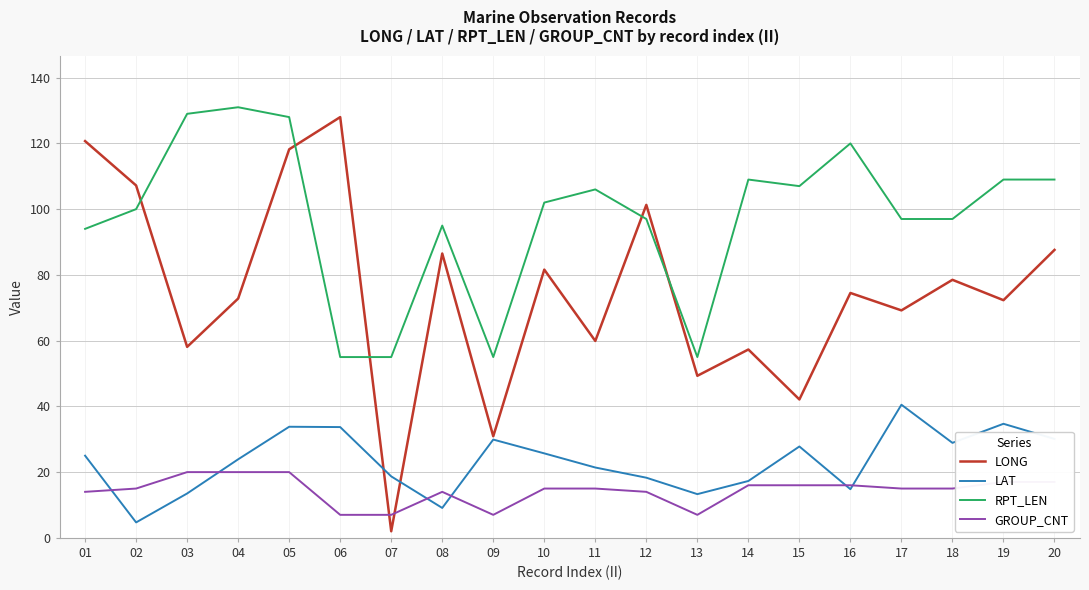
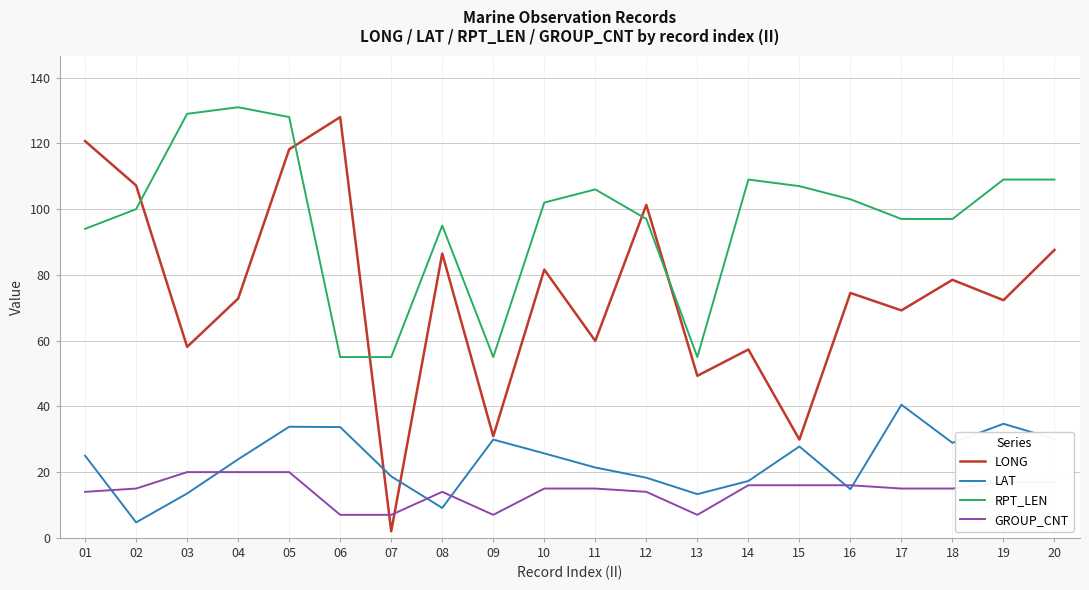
  {
    "LONG": {
      "01": 121,
      "02": 107,
      "03": 58,
      "04": 73,
      "05": 118,
      "06": 128,
      "07": 2,
      "08": 87,
      "09": 31,
      "10": 82,
      "11": 60,
      "12": 101,
      "13": 49,
      "14": 57,
-     "15": 42,
+     "15": 30,
      "16": 75,
      "17": 69,
      "18": 79,
      "19": 72,
      "20": 88
    },
    "LAT": {
      "01": 25,
      "02": 5,
      "03": 14,
      "04": 24,
      "05": 34,
      "06": 34,
      "07": 19,
      "08": 9,
      "09": 30,
      "10": 26,
      "11": 21,
      "12": 18,
      "13": 13,
      "14": 17,
      "15": 28,
      "16": 15,
      "17": 41,
      "18": 29,
      "19": 35
    },
    "RPT_LEN": {
      "01": 94,
      "02": 100,
      "03": 129,
      "04": 131,
      "05": 128,
      "06": 55,
      "07": 55,
      "08": 95,
      "09": 55,
      "10": 102,
      "11": 106,
      "12": 97,
      "13": 55,
      "14": 109,
      "15": 107,
-     "16": 120,
+     "16": 103,
      "17": 97,
      "18": 97,
      "19": 109,
      "20": 109
    },
    "GROUP_CNT": {
      "01": 14,
      "02": 15,
      "03": 20,
      "04": 20,
      "05": 20,
      "06": 7,
      "07": 7,
      "08": 14,
      "09": 7,
      "10": 15,
      "11": 15,
      "12": 14,
      "13": 7,
      "14": 16,
      "15": 16,
      "16": 16,
      "17": 15,
      "18": 15
    }
  }
